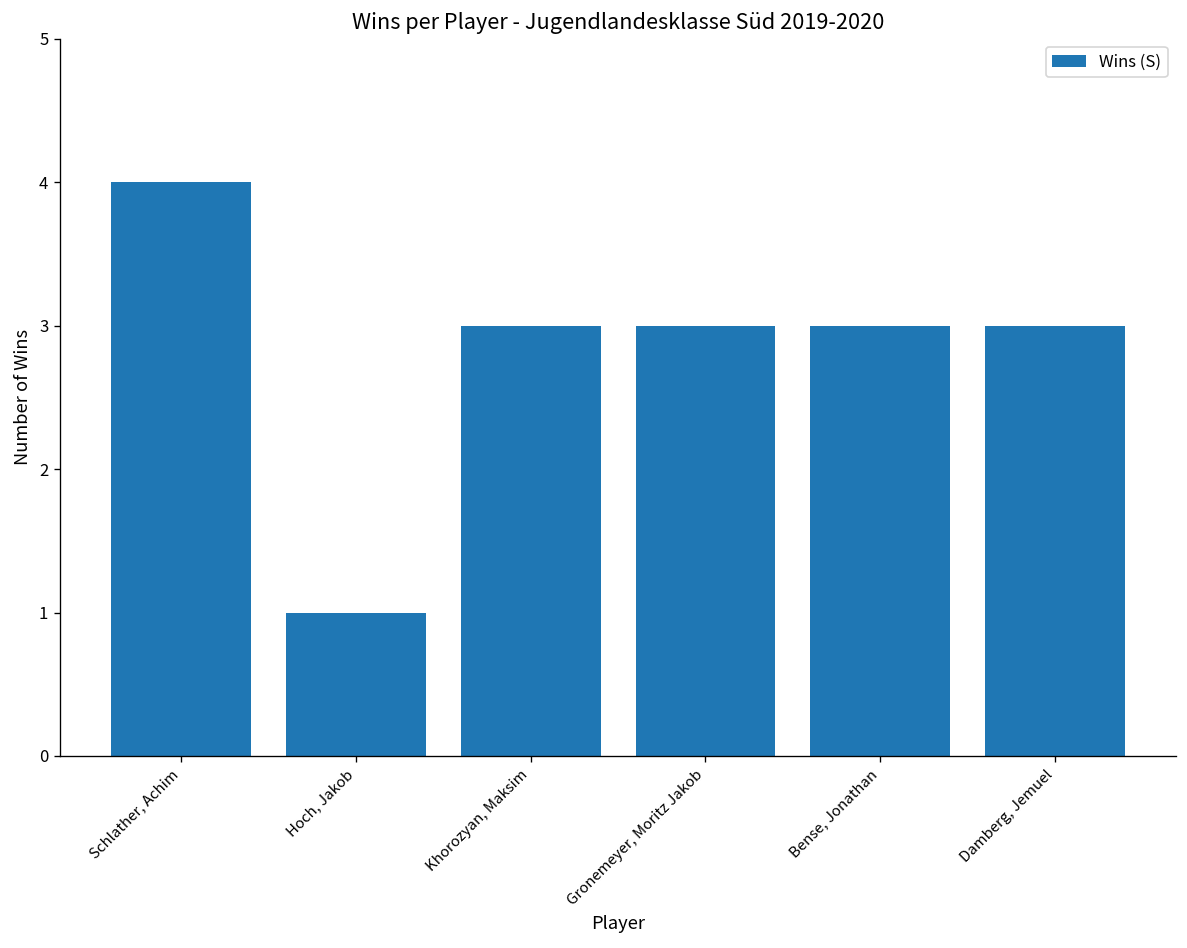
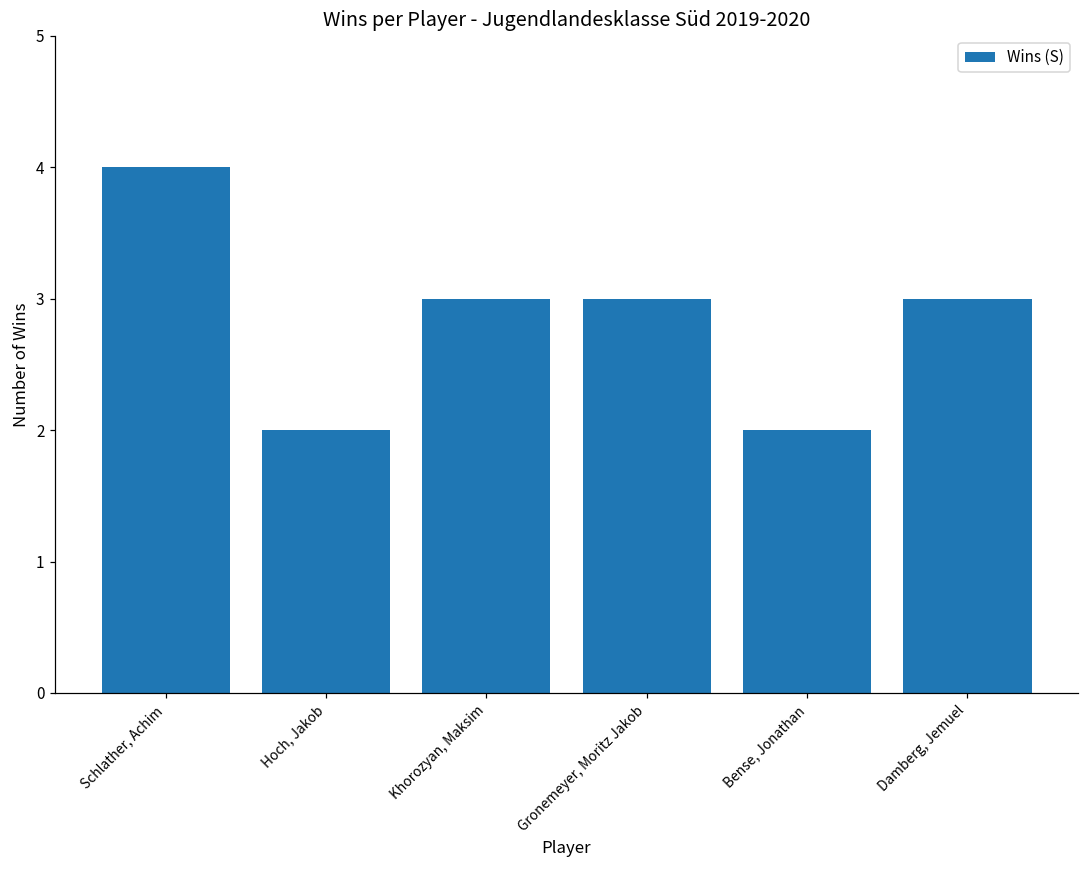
  {
    "Schlather, Achim": 4,
-   "Hoch, Jakob": 1,
+   "Hoch, Jakob": 2,
    "Khorozyan, Maksim": 3,
    "Gronemeyer, Moritz Jakob": 3,
-   "Bense, Jonathan": 3,
+   "Bense, Jonathan": 2,
    "Damberg, Jemuel": 3
  }
